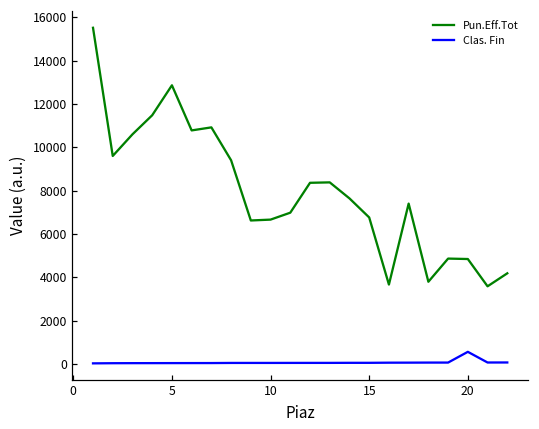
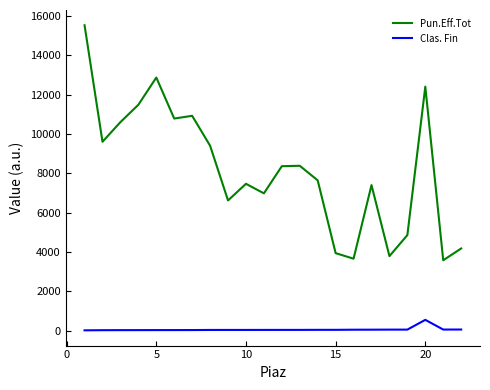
  {
    "Pun.Eff.Tot": {
      "5": 12900,
-     "10": 6700,
-     "15": 6800,
-     "20": 4800
+     "10": 7500,
+     "15": 3900,
+     "20": 12400
    },
    "Clas. Fin": {
      "5": 0,
      "10": 0,
      "15": 0,
      "20": 600
    }
  }
